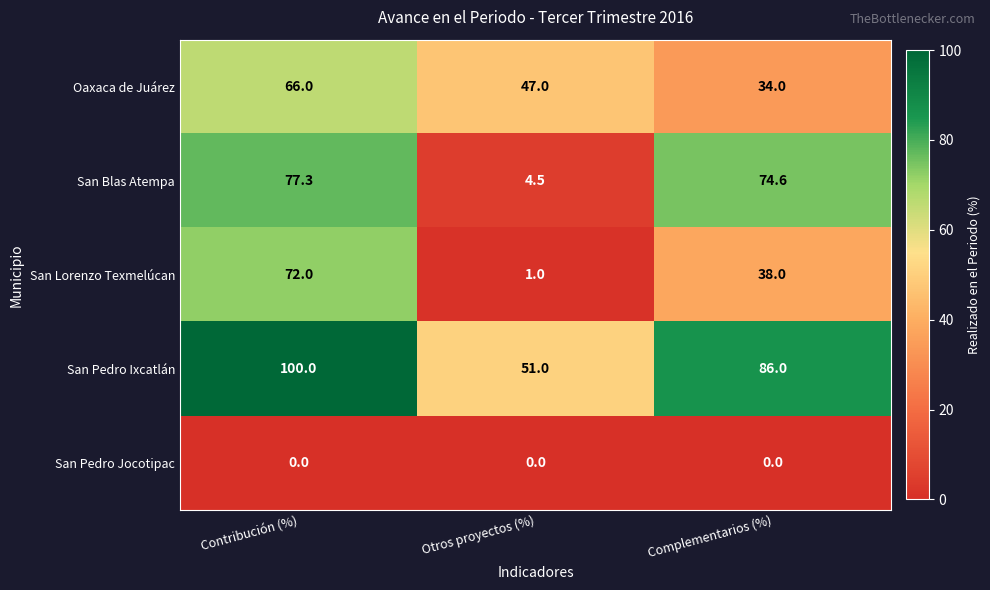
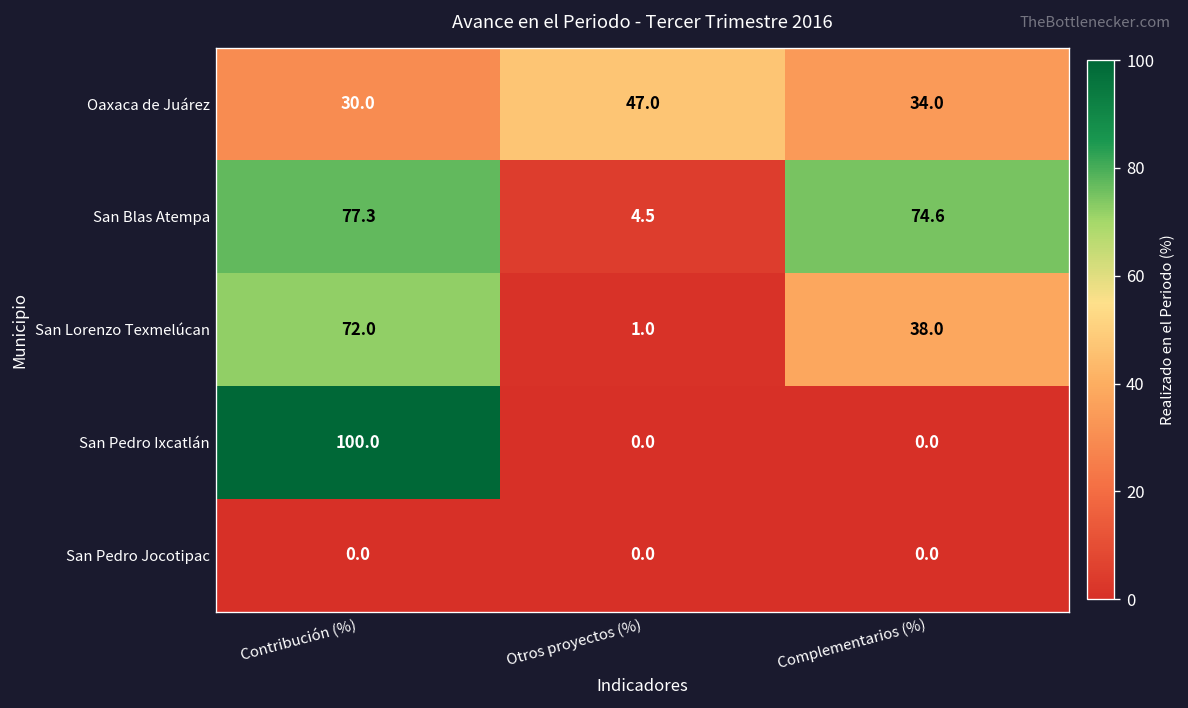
  {
    "Oaxaca de Juárez": {
-     "Contribución (%)": 66.0,
+     "Contribución (%)": 30.0,
      "Otros proyectos (%)": 47.0,
      "Complementarios (%)": 34.0
    },
    "San Blas Atempa": {
      "Contribución (%)": 77.3,
      "Otros proyectos (%)": 4.5,
      "Complementarios (%)": 74.6
    },
    "San Lorenzo Texmelúcan": {
      "Contribución (%)": 72.0,
      "Otros proyectos (%)": 1.0,
      "Complementarios (%)": 38.0
    },
    "San Pedro Ixcatlán": {
      "Contribución (%)": 100.0,
-     "Otros proyectos (%)": 51.0,
-     "Complementarios (%)": 86.0
+     "Otros proyectos (%)": 0.0,
+     "Complementarios (%)": 0.0
    },
    "San Pedro Jocotipac": {
      "Contribución (%)": 0.0,
      "Otros proyectos (%)": 0.0,
      "Complementarios (%)": 0.0
    }
  }
